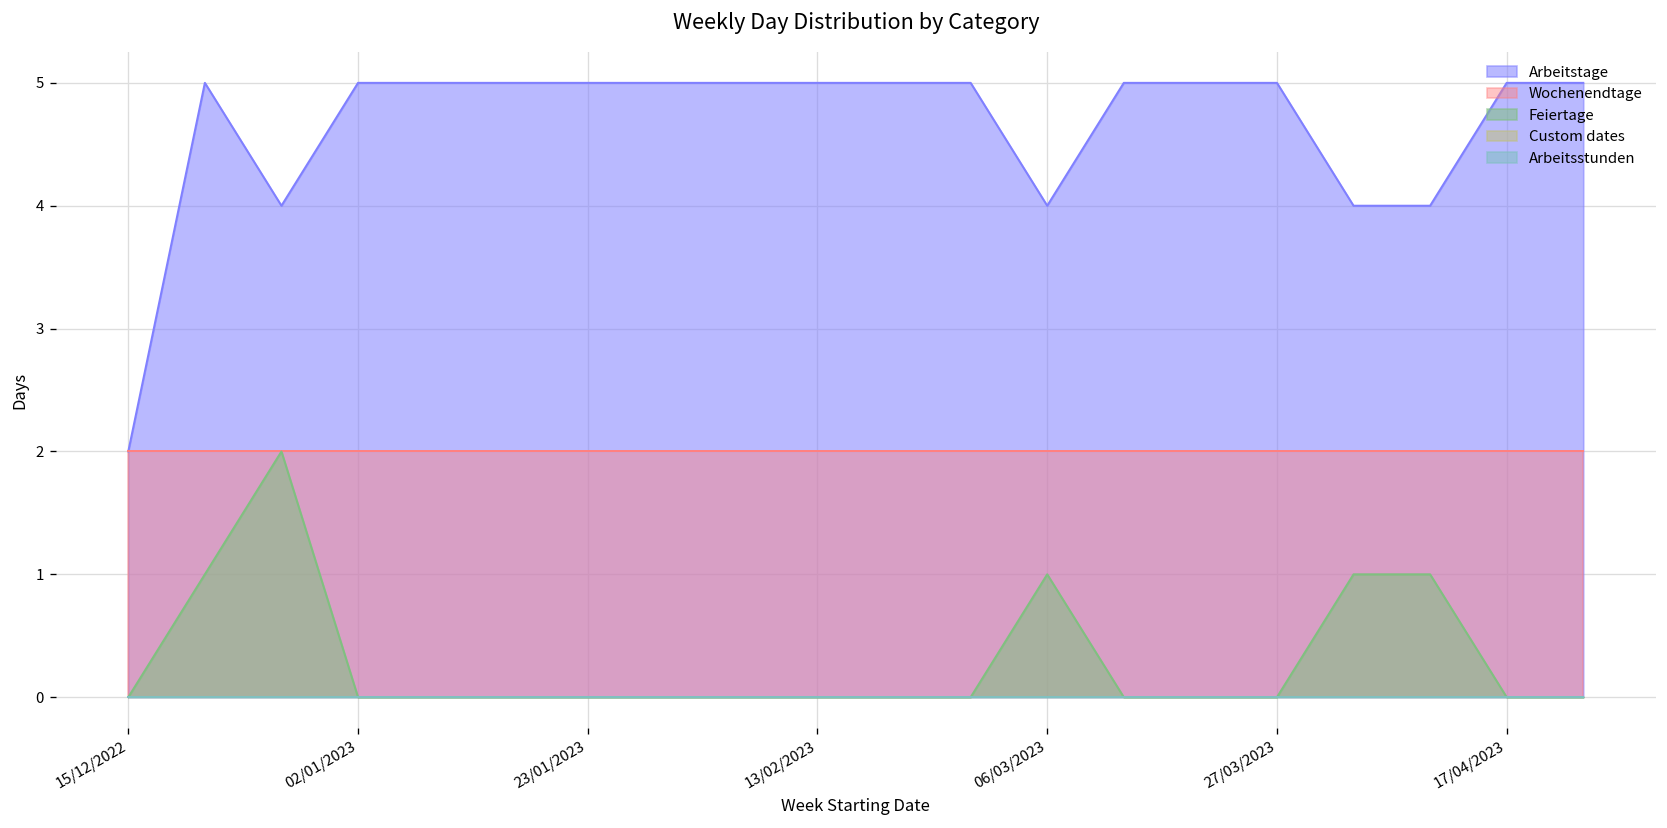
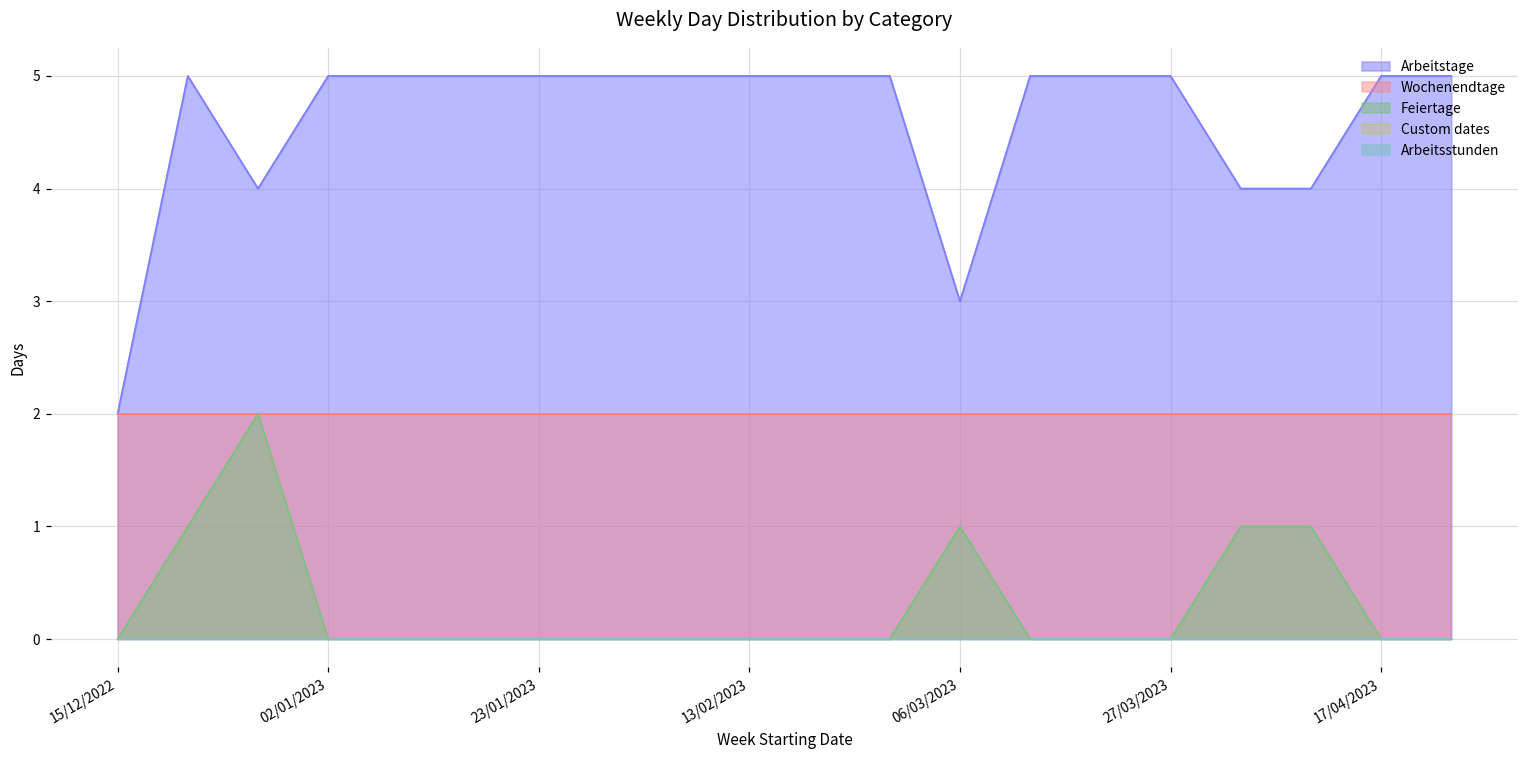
  {
    "Arbeitstage": {
      "02/01/2023": 5,
      "23/01/2023": 5,
      "13/02/2023": 5,
-     "06/03/2023": 4,
+     "06/03/2023": 3,
      "27/03/2023": 5,
      "17/04/2023": 5
    },
    "Wochenendtage": {
      "02/01/2023": 2,
      "23/01/2023": 2,
      "13/02/2023": 2,
      "06/03/2023": 2,
      "27/03/2023": 2,
      "17/04/2023": 2
    }
  }
